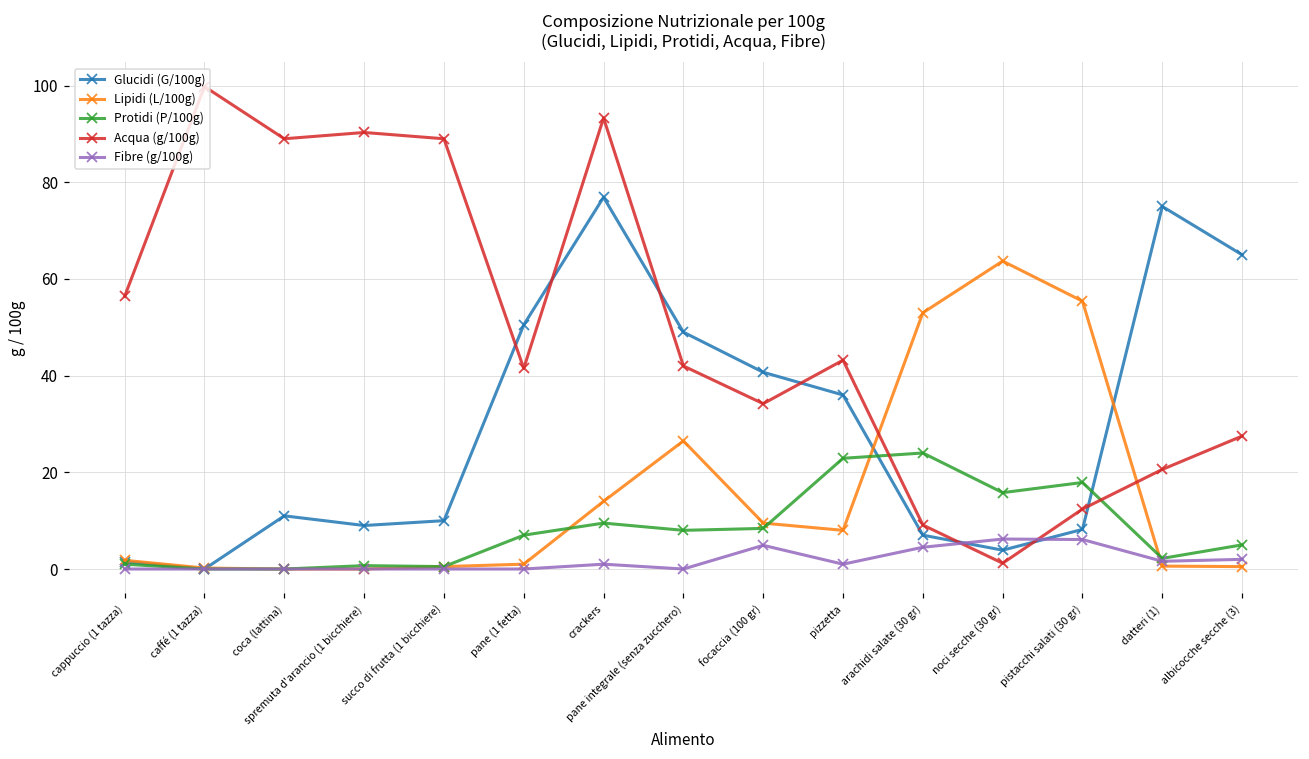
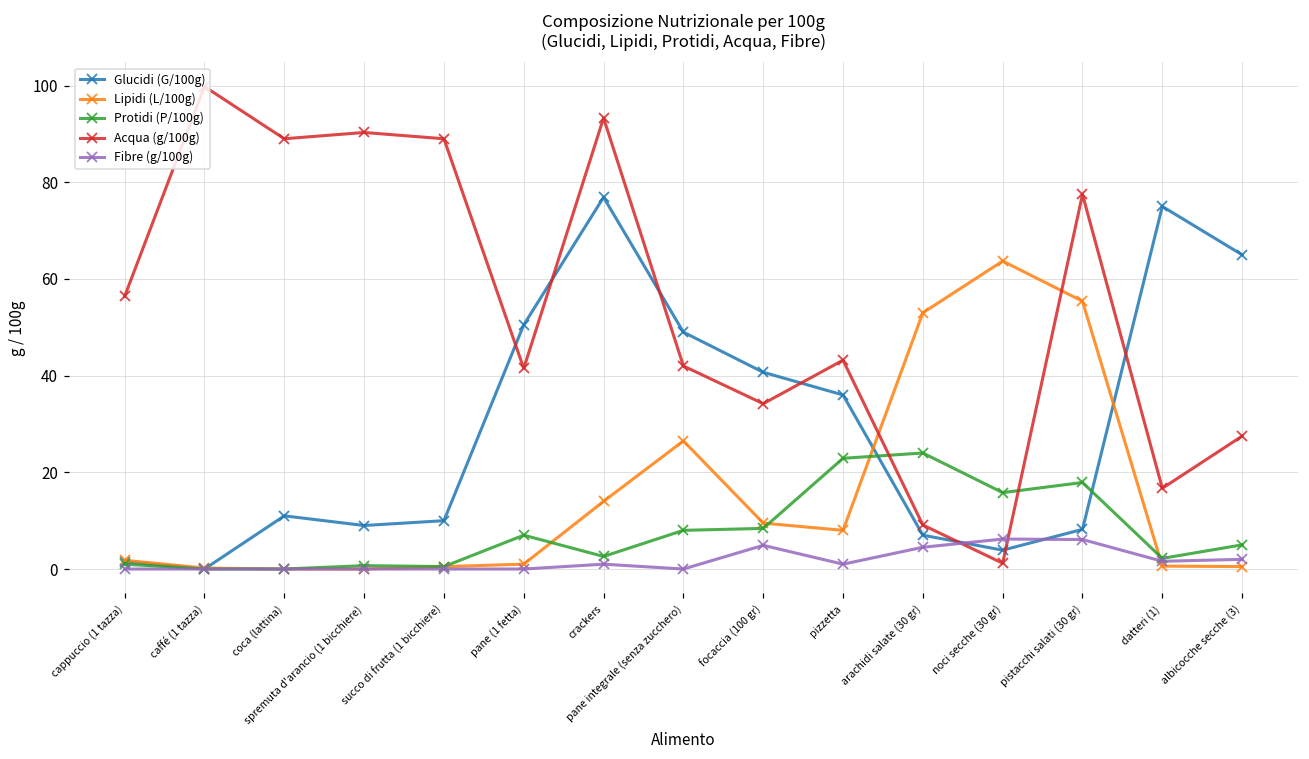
  {
    "Glucidi (G/100g)": {
      "coca (lattina)": 11,
      "spremuta d'arancio (1 bicchiere)": 9,
      "succo di frutta (1 bicchiere)": 10,
      "pane (1 fetta)": 51,
      "crackers": 77,
      "pane integrale (senza zucchero)": 49,
      "focaccia (100 gr)": 41,
      "pizzetta": 36,
      "arachidi salate (30 gr)": 7,
      "noci secche (30 gr)": 4,
      "pistacchi salati (30 gr)": 8,
      "datteri (1)": 75,
      "albicocche secche (3)": 65
    },
    "Lipidi (L/100g)": {
      "pane (1 fetta)": 1,
      "crackers": 14,
      "pane integrale (senza zucchero)": 27,
      "focaccia (100 gr)": 10,
      "pizzetta": 8,
      "arachidi salate (30 gr)": 53,
      "noci secche (30 gr)": 64,
      "pistacchi salati (30 gr)": 55,
      "datteri (1)": 1,
      "albicocche secche (3)": 1
    },
    "Protidi (P/100g)": {
      "spremuta d'arancio (1 bicchiere)": 1,
      "pane (1 fetta)": 7,
-     "crackers": 10,
+     "crackers": 3,
      "pane integrale (senza zucchero)": 8,
      "focaccia (100 gr)": 8,
      "pizzetta": 23,
      "arachidi salate (30 gr)": 24,
      "noci secche (30 gr)": 16,
      "pistacchi salati (30 gr)": 18,
      "datteri (1)": 2,
      "albicocche secche (3)": 5
    },
    "Acqua (g/100g)": {
      "cappuccio (1 tazza)": 56,
      "coca (lattina)": 89,
      "spremuta d'arancio (1 bicchiere)": 90,
      "succo di frutta (1 bicchiere)": 89,
      "pane (1 fetta)": 42,
      "crackers": 93,
      "pane integrale (senza zucchero)": 42,
      "focaccia (100 gr)": 34,
      "pizzetta": 43,
      "arachidi salate (30 gr)": 9,
      "noci secche (30 gr)": 1,
-     "pistacchi salati (30 gr)": 12,
-     "datteri (1)": 21,
+     "pistacchi salati (30 gr)": 78,
+     "datteri (1)": 17,
      "albicocche secche (3)": 28
    },
    "Fibre (g/100g)": {
      "cappuccio (1 tazza)": 0,
      "pane (1 fetta)": 0,
      "crackers": 1,
      "pane integrale (senza zucchero)": 0,
      "focaccia (100 gr)": 5,
      "pizzetta": 1,
      "arachidi salate (30 gr)": 5,
      "noci secche (30 gr)": 6,
      "pistacchi salati (30 gr)": 6,
      "datteri (1)": 2,
      "albicocche secche (3)": 2
    }
  }
